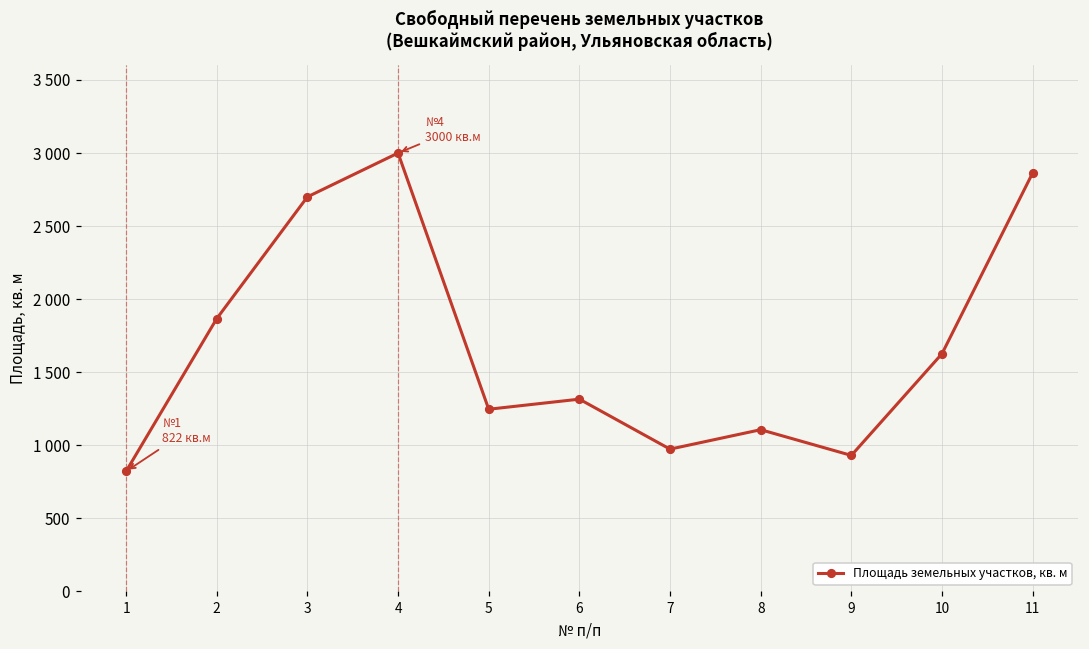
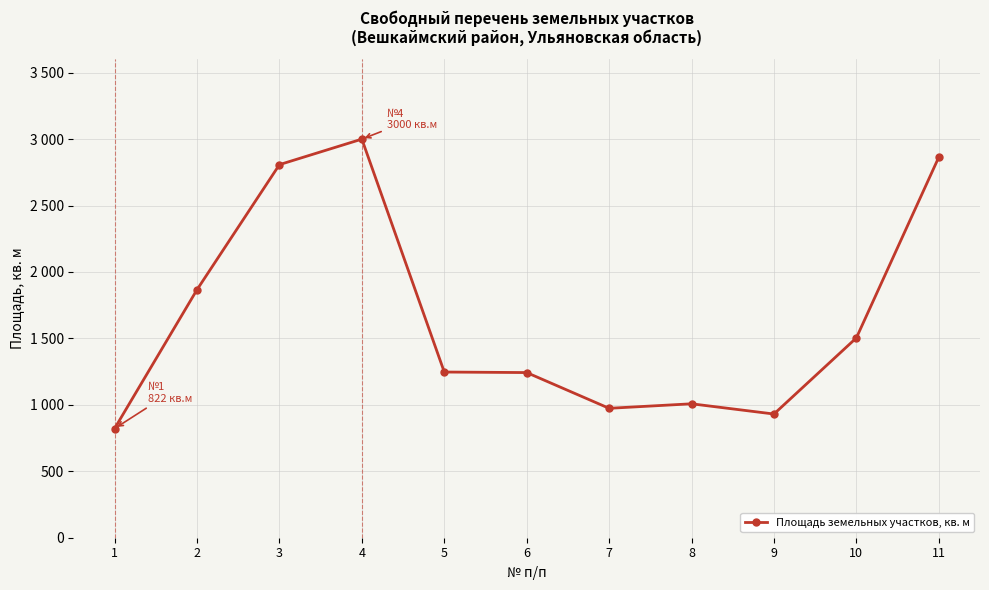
  {
    "2": 1870,
-   "3": 2700,
+   "3": 2810,
    "5": 1250,
-   "6": 1320,
+   "6": 1240,
    "7": 970,
-   "8": 1110,
+   "8": 1010,
    "9": 930,
-   "10": 1630,
+   "10": 1500,
    "11": 2860
  }
